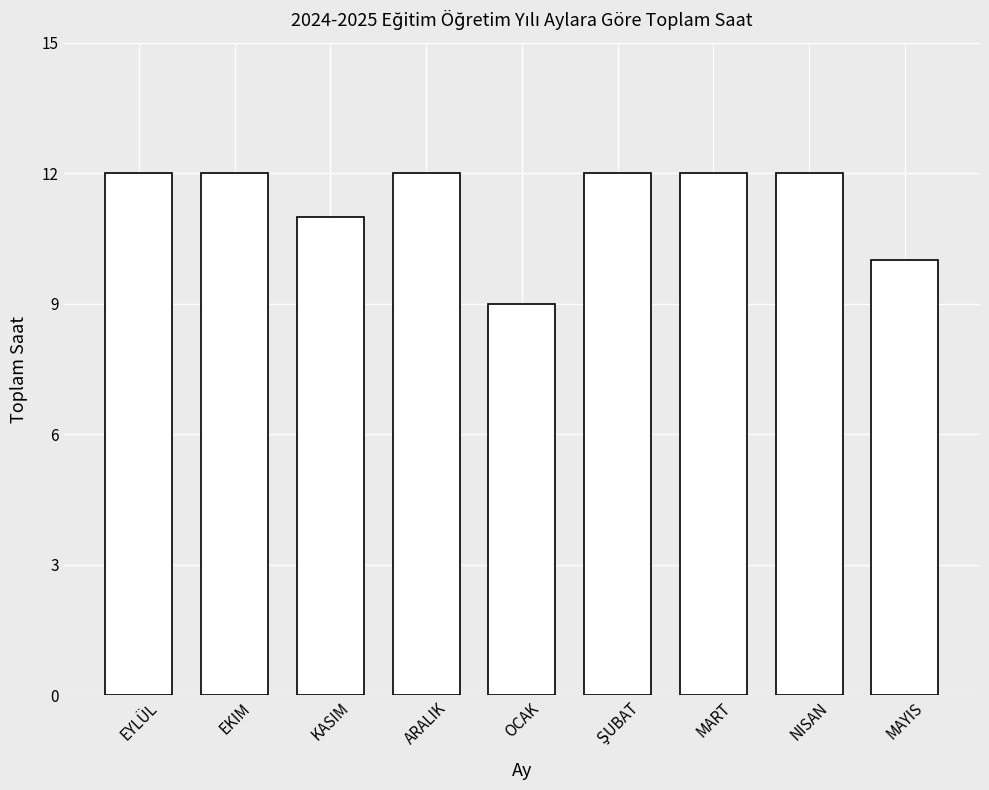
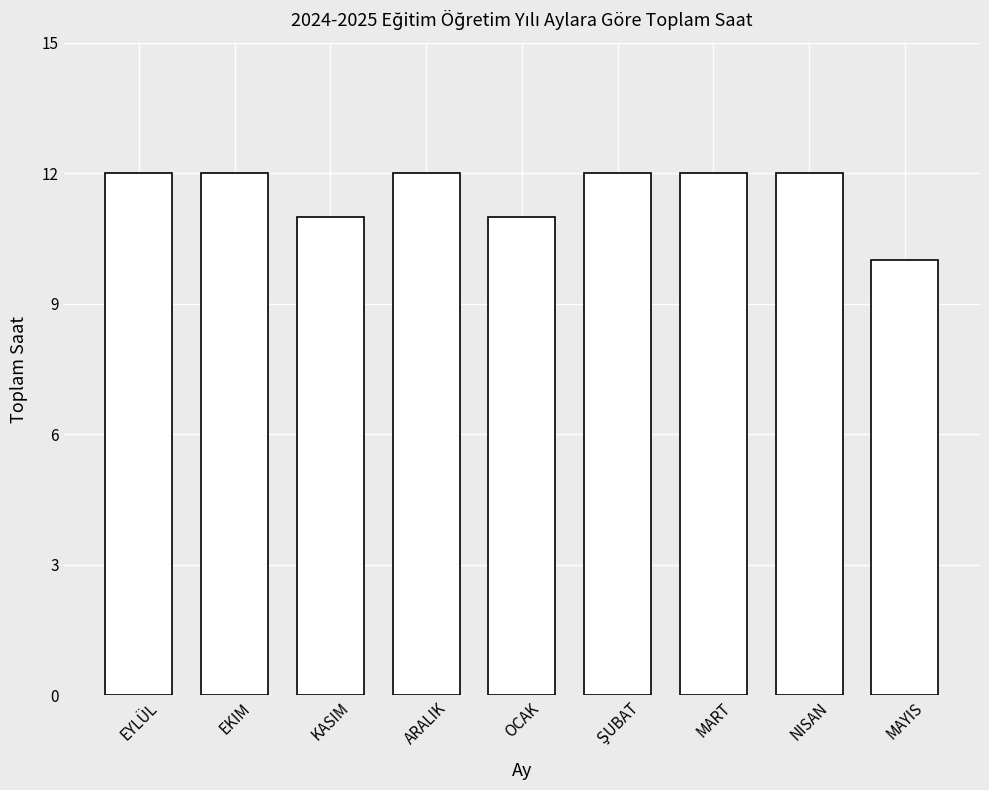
  {
    "EYLÜL": 12,
    "EKIM": 12,
    "KASIM": 11,
    "ARALIK": 12,
-   "OCAK": 9,
+   "OCAK": 11,
    "ŞUBAT": 12,
    "MART": 12,
    "NISAN": 12,
    "MAYIS": 10
  }
